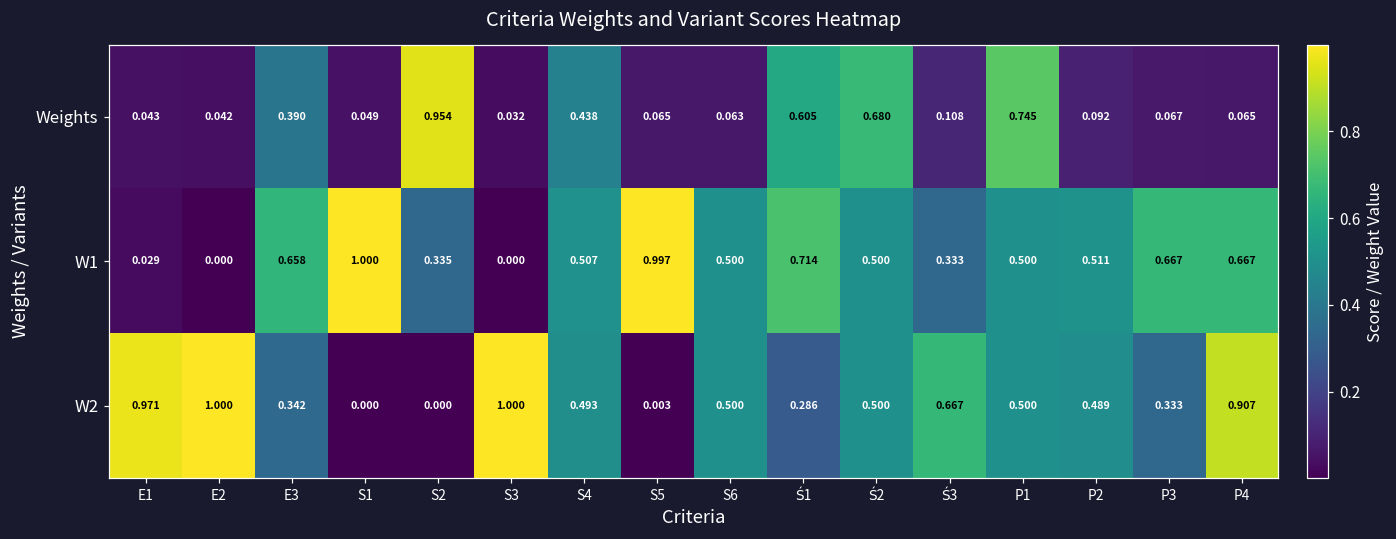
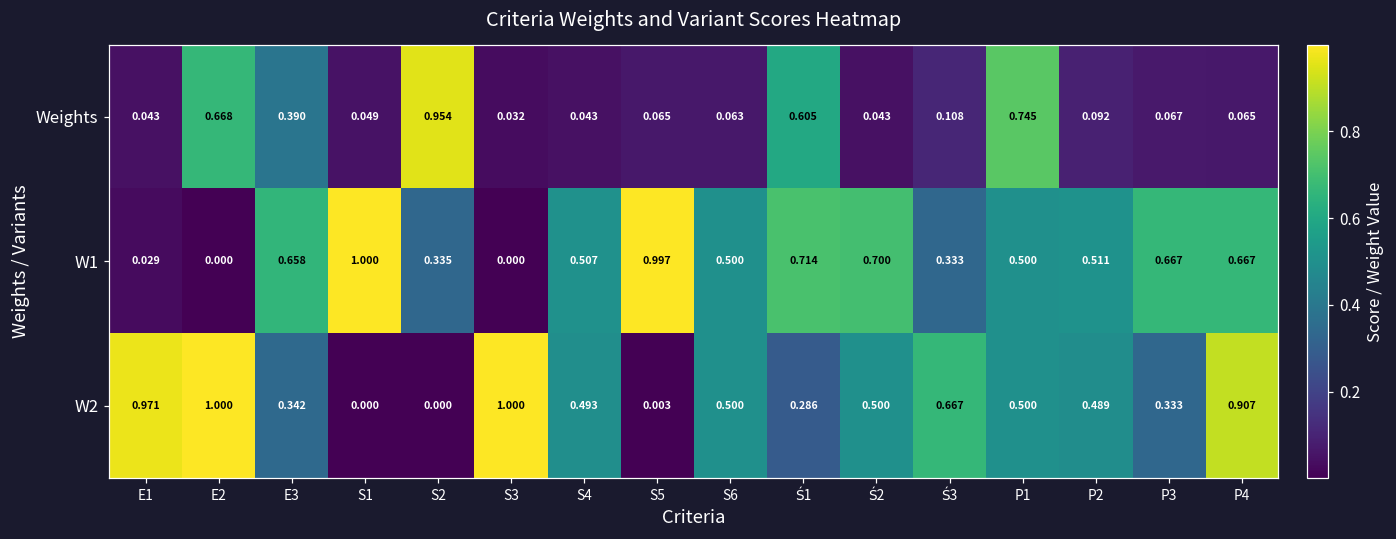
  {
    "Weights": {
      "E1": 0.043,
-     "E2": 0.042,
+     "E2": 0.668,
      "E3": 0.390,
      "S1": 0.049,
      "S2": 0.954,
      "S3": 0.032,
-     "S4": 0.438,
+     "S4": 0.043,
      "S5": 0.065,
      "S6": 0.063,
      "Ś1": 0.605,
-     "Ś2": 0.680,
+     "Ś2": 0.043,
      "Ś3": 0.108,
      "P1": 0.745,
      "P2": 0.092,
      "P3": 0.067,
      "P4": 0.065
    },
    "W1": {
      "E1": 0.029,
      "E2": 0.000,
      "E3": 0.658,
      "S1": 1.000,
      "S2": 0.335,
      "S3": 0.000,
      "S4": 0.507,
      "S5": 0.997,
      "S6": 0.500,
      "Ś1": 0.714,
-     "Ś2": 0.500,
+     "Ś2": 0.700,
      "Ś3": 0.333,
      "P1": 0.500,
      "P2": 0.511,
      "P3": 0.667,
      "P4": 0.667
    },
    "W2": {
      "E1": 0.971,
      "E2": 1.000,
      "E3": 0.342,
      "S1": 0.000,
      "S2": 0.000,
      "S3": 1.000,
      "S4": 0.493,
      "S5": 0.003,
      "S6": 0.500,
      "Ś1": 0.286,
      "Ś2": 0.500,
      "Ś3": 0.667,
      "P1": 0.500,
      "P2": 0.489,
      "P3": 0.333,
      "P4": 0.907
    }
  }
